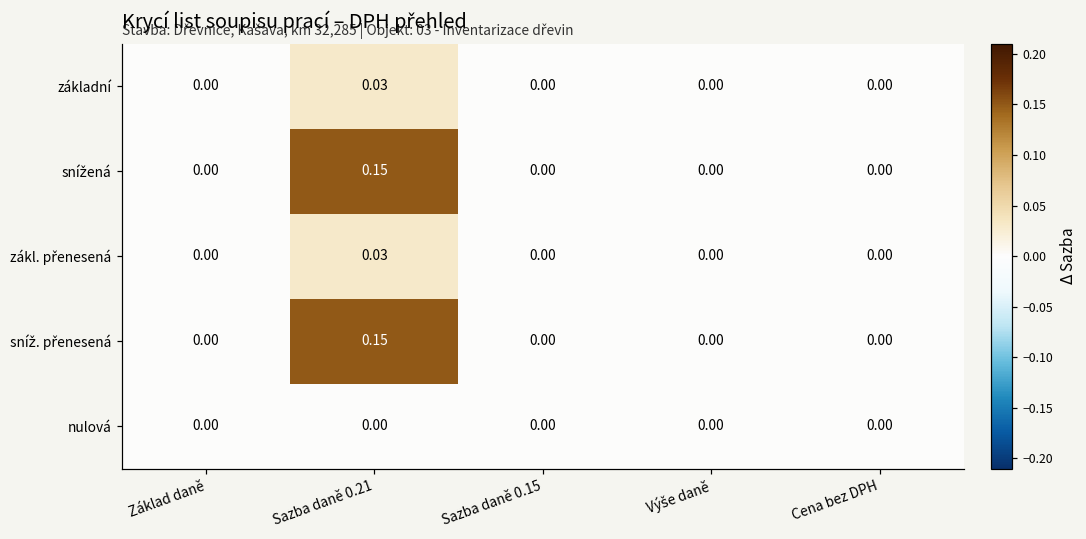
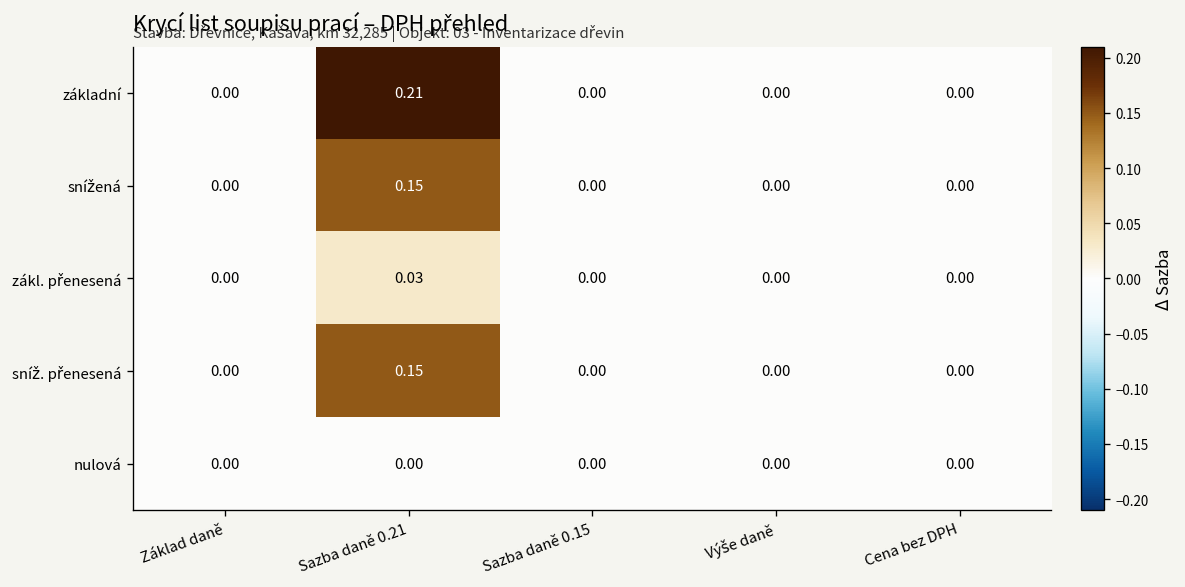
  {
    "základní": {
      "Základ daně": 0.00,
-     "Sazba daně 0.21": 0.03,
+     "Sazba daně 0.21": 0.21,
      "Sazba daně 0.15": 0.00,
      "Výše daně": 0.00,
      "Cena bez DPH": 0.00
    },
    "snížená": {
      "Základ daně": 0.00,
      "Sazba daně 0.21": 0.15,
      "Sazba daně 0.15": 0.00,
      "Výše daně": 0.00,
      "Cena bez DPH": 0.00
    },
    "zákl. přenesená": {
      "Základ daně": 0.00,
      "Sazba daně 0.21": 0.03,
      "Sazba daně 0.15": 0.00,
      "Výše daně": 0.00,
      "Cena bez DPH": 0.00
    },
    "sníž. přenesená": {
      "Základ daně": 0.00,
      "Sazba daně 0.21": 0.15,
      "Sazba daně 0.15": 0.00,
      "Výše daně": 0.00,
      "Cena bez DPH": 0.00
    },
    "nulová": {
      "Základ daně": 0.00,
      "Sazba daně 0.21": 0.00,
      "Sazba daně 0.15": 0.00,
      "Výše daně": 0.00,
      "Cena bez DPH": 0.00
    }
  }
